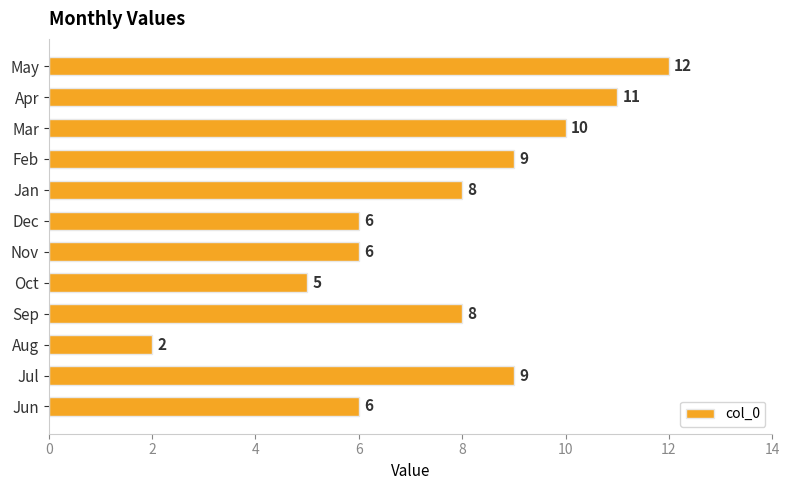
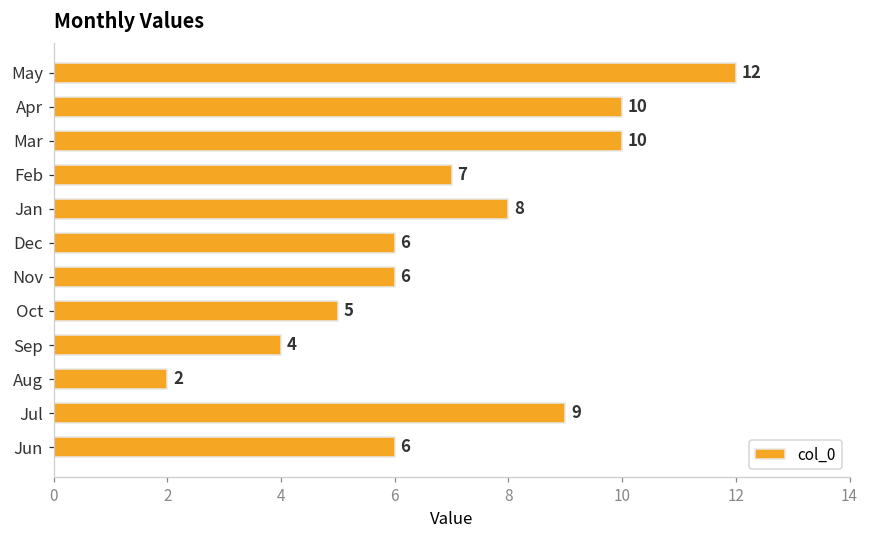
  {
    "May": 12,
-   "Apr": 11,
+   "Apr": 10,
    "Mar": 10,
-   "Feb": 9,
+   "Feb": 7,
    "Jan": 8,
    "Dec": 6,
    "Nov": 6,
    "Oct": 5,
-   "Sep": 8,
+   "Sep": 4,
    "Aug": 2,
    "Jul": 9,
    "Jun": 6
  }
